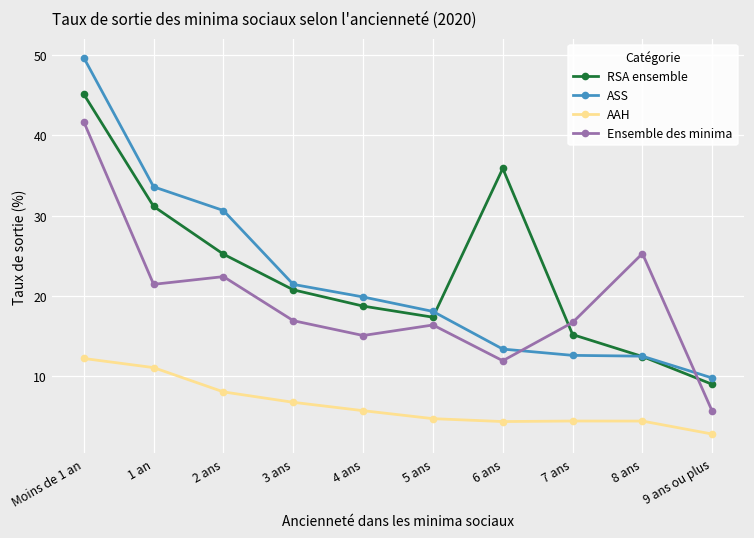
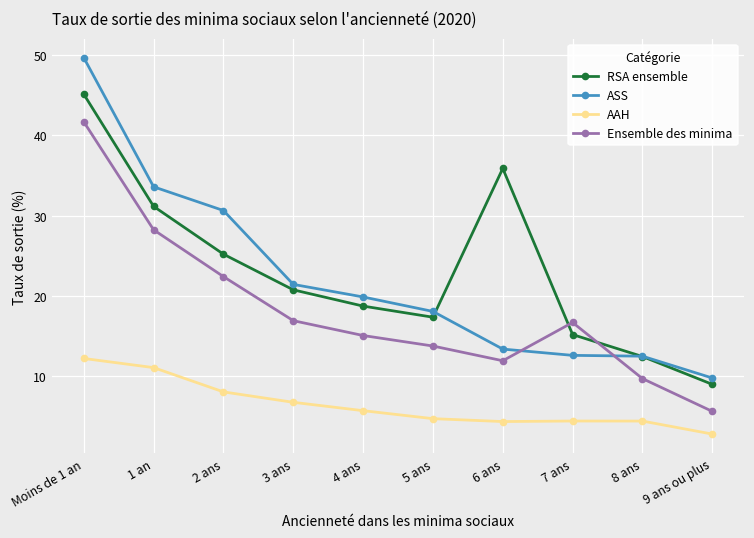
  {
    "RSA ensemble": {
      "Moins de 1 an": 45,
      "1 an": 31,
      "2 ans": 25,
      "3 ans": 21,
      "4 ans": 19,
      "5 ans": 17,
      "6 ans": 36,
      "7 ans": 15,
      "9 ans ou plus": 9
    },
    "ASS": {
      "Moins de 1 an": 50,
      "1 an": 34,
      "2 ans": 31,
      "3 ans": 21,
      "4 ans": 20,
      "5 ans": 18,
      "6 ans": 13,
      "7 ans": 13,
      "9 ans ou plus": 10
    },
    "AAH": {
      "Moins de 1 an": 12,
      "1 an": 11,
      "2 ans": 8,
      "3 ans": 7,
      "4 ans": 6,
      "5 ans": 5,
      "6 ans": 4,
      "7 ans": 4,
      "8 ans": 4,
      "9 ans ou plus": 3
    },
    "Ensemble des minima": {
      "Moins de 1 an": 42,
-     "1 an": 21,
+     "1 an": 28,
      "2 ans": 22,
      "3 ans": 17,
      "4 ans": 15,
-     "5 ans": 16,
+     "5 ans": 14,
      "6 ans": 12,
      "7 ans": 17,
-     "8 ans": 25,
+     "8 ans": 10,
      "9 ans ou plus": 6
    }
  }
